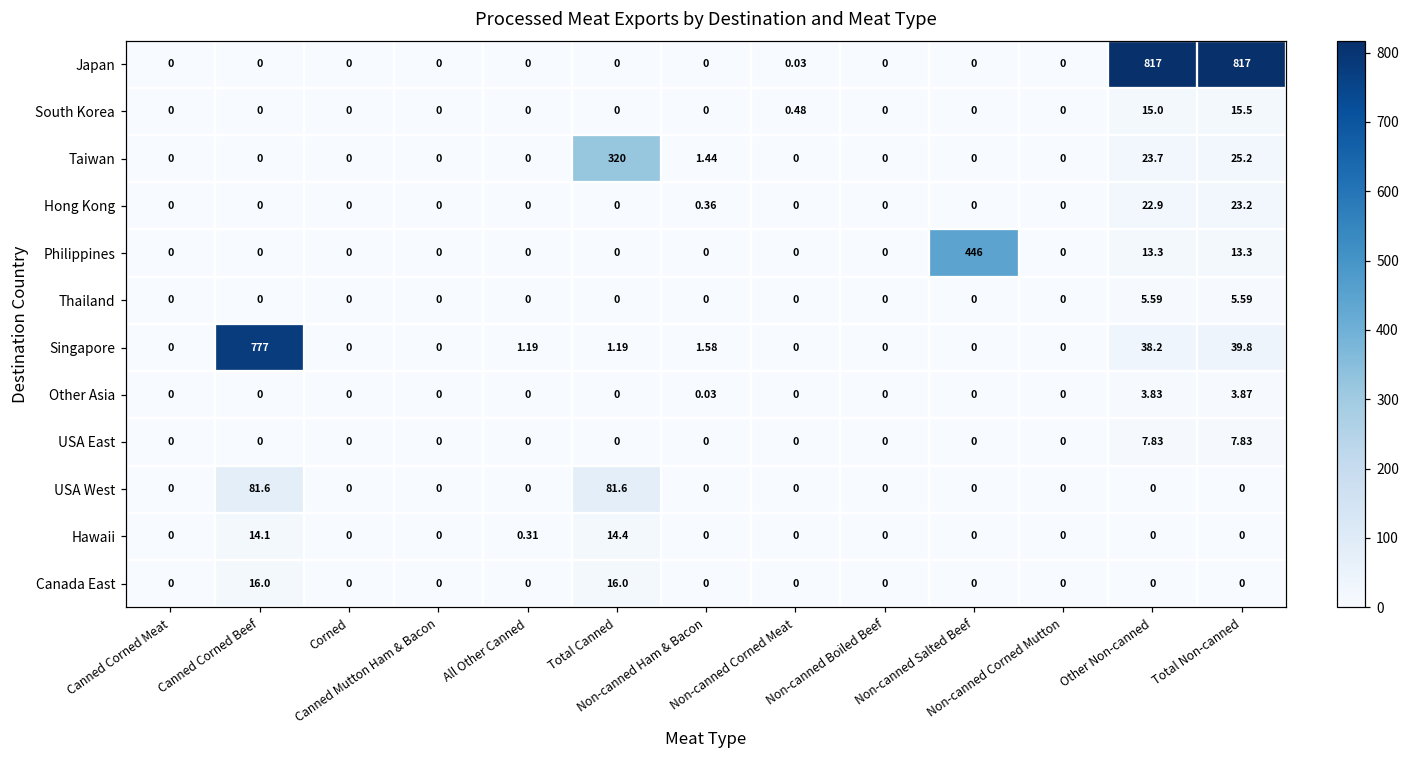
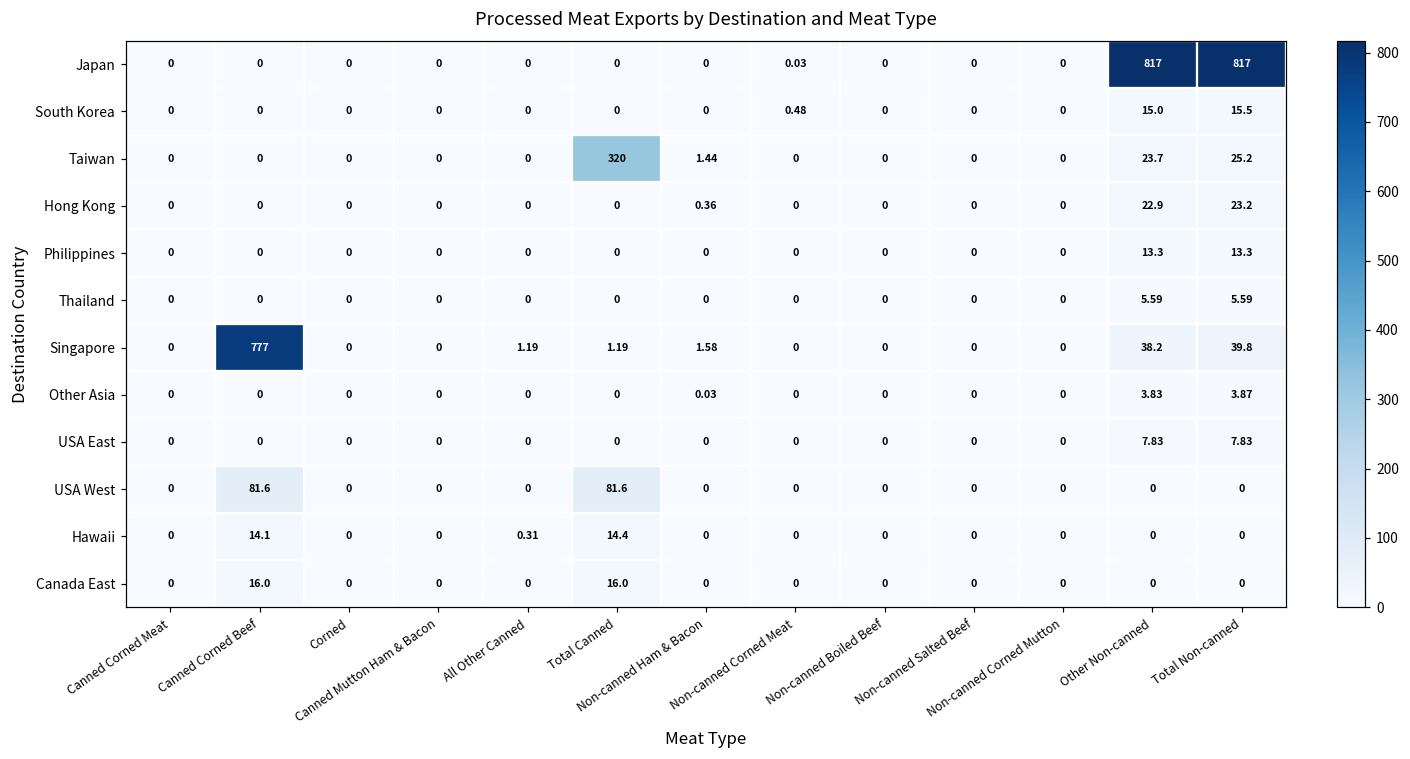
  {
    "Japan": {
      "Canned Corned Meat": 0,
      "Canned Corned Beef": 0,
      "Corned": 0,
      "Canned Mutton Ham & Bacon": 0,
      "All Other Canned": 0,
      "Total Canned": 0,
      "Non-canned Ham & Bacon": 0,
      "Non-canned Corned Meat": 0.03,
      "Non-canned Boiled Beef": 0,
      "Non-canned Salted Beef": 0,
      "Non-canned Corned Mutton": 0,
      "Other Non-canned": 817,
      "Total Non-canned": 817
    },
    "South Korea": {
      "Canned Corned Meat": 0,
      "Canned Corned Beef": 0,
      "Corned": 0,
      "Canned Mutton Ham & Bacon": 0,
      "All Other Canned": 0,
      "Total Canned": 0,
      "Non-canned Ham & Bacon": 0,
      "Non-canned Corned Meat": 0.48,
      "Non-canned Boiled Beef": 0,
      "Non-canned Salted Beef": 0,
      "Non-canned Corned Mutton": 0,
      "Other Non-canned": 15.0,
      "Total Non-canned": 15.5
    },
    "Taiwan": {
      "Canned Corned Meat": 0,
      "Canned Corned Beef": 0,
      "Corned": 0,
      "Canned Mutton Ham & Bacon": 0,
      "All Other Canned": 0,
      "Total Canned": 320,
      "Non-canned Ham & Bacon": 1.44,
      "Non-canned Corned Meat": 0,
      "Non-canned Boiled Beef": 0,
      "Non-canned Salted Beef": 0,
      "Non-canned Corned Mutton": 0,
      "Other Non-canned": 23.7,
      "Total Non-canned": 25.2
    },
    "Hong Kong": {
      "Canned Corned Meat": 0,
      "Canned Corned Beef": 0,
      "Corned": 0,
      "Canned Mutton Ham & Bacon": 0,
      "All Other Canned": 0,
      "Total Canned": 0,
      "Non-canned Ham & Bacon": 0.36,
      "Non-canned Corned Meat": 0,
      "Non-canned Boiled Beef": 0,
      "Non-canned Salted Beef": 0,
      "Non-canned Corned Mutton": 0,
      "Other Non-canned": 22.9,
      "Total Non-canned": 23.2
    },
    "Philippines": {
      "Canned Corned Meat": 0,
      "Canned Corned Beef": 0,
      "Corned": 0,
      "Canned Mutton Ham & Bacon": 0,
      "All Other Canned": 0,
      "Total Canned": 0,
      "Non-canned Ham & Bacon": 0,
      "Non-canned Corned Meat": 0,
      "Non-canned Boiled Beef": 0,
-     "Non-canned Salted Beef": 446,
+     "Non-canned Salted Beef": 0,
      "Non-canned Corned Mutton": 0,
      "Other Non-canned": 13.3,
      "Total Non-canned": 13.3
    },
    "Thailand": {
      "Canned Corned Meat": 0,
      "Canned Corned Beef": 0,
      "Corned": 0,
      "Canned Mutton Ham & Bacon": 0,
      "All Other Canned": 0,
      "Total Canned": 0,
      "Non-canned Ham & Bacon": 0,
      "Non-canned Corned Meat": 0,
      "Non-canned Boiled Beef": 0,
      "Non-canned Salted Beef": 0,
      "Non-canned Corned Mutton": 0,
      "Other Non-canned": 5.59,
      "Total Non-canned": 5.59
    },
    "Singapore": {
      "Canned Corned Meat": 0,
      "Canned Corned Beef": 777,
      "Corned": 0,
      "Canned Mutton Ham & Bacon": 0,
      "All Other Canned": 1.19,
      "Total Canned": 1.19,
      "Non-canned Ham & Bacon": 1.58,
      "Non-canned Corned Meat": 0,
      "Non-canned Boiled Beef": 0,
      "Non-canned Salted Beef": 0,
      "Non-canned Corned Mutton": 0,
      "Other Non-canned": 38.2,
      "Total Non-canned": 39.8
    },
    "Other Asia": {
      "Canned Corned Meat": 0,
      "Canned Corned Beef": 0,
      "Corned": 0,
      "Canned Mutton Ham & Bacon": 0,
      "All Other Canned": 0,
      "Total Canned": 0,
      "Non-canned Ham & Bacon": 0.03,
      "Non-canned Corned Meat": 0,
      "Non-canned Boiled Beef": 0,
      "Non-canned Salted Beef": 0,
      "Non-canned Corned Mutton": 0,
      "Other Non-canned": 3.83,
      "Total Non-canned": 3.87
    },
    "USA East": {
      "Canned Corned Meat": 0,
      "Canned Corned Beef": 0,
      "Corned": 0,
      "Canned Mutton Ham & Bacon": 0,
      "All Other Canned": 0,
      "Total Canned": 0,
      "Non-canned Ham & Bacon": 0,
      "Non-canned Corned Meat": 0,
      "Non-canned Boiled Beef": 0,
      "Non-canned Salted Beef": 0,
      "Non-canned Corned Mutton": 0,
      "Other Non-canned": 7.83,
      "Total Non-canned": 7.83
    },
    "USA West": {
      "Canned Corned Meat": 0,
      "Canned Corned Beef": 81.6,
      "Corned": 0,
      "Canned Mutton Ham & Bacon": 0,
      "All Other Canned": 0,
      "Total Canned": 81.6,
      "Non-canned Ham & Bacon": 0,
      "Non-canned Corned Meat": 0,
      "Non-canned Boiled Beef": 0,
      "Non-canned Salted Beef": 0,
      "Non-canned Corned Mutton": 0,
      "Other Non-canned": 0,
      "Total Non-canned": 0
    },
    "Hawaii": {
      "Canned Corned Meat": 0,
      "Canned Corned Beef": 14.1,
      "Corned": 0,
      "Canned Mutton Ham & Bacon": 0,
      "All Other Canned": 0.31,
      "Total Canned": 14.4,
      "Non-canned Ham & Bacon": 0,
      "Non-canned Corned Meat": 0,
      "Non-canned Boiled Beef": 0,
      "Non-canned Salted Beef": 0,
      "Non-canned Corned Mutton": 0,
      "Other Non-canned": 0,
      "Total Non-canned": 0
    },
    "Canada East": {
      "Canned Corned Meat": 0,
      "Canned Corned Beef": 16.0,
      "Corned": 0,
      "Canned Mutton Ham & Bacon": 0,
      "All Other Canned": 0,
      "Total Canned": 16.0,
      "Non-canned Ham & Bacon": 0,
      "Non-canned Corned Meat": 0,
      "Non-canned Boiled Beef": 0,
      "Non-canned Salted Beef": 0,
      "Non-canned Corned Mutton": 0,
      "Other Non-canned": 0,
      "Total Non-canned": 0
    }
  }
